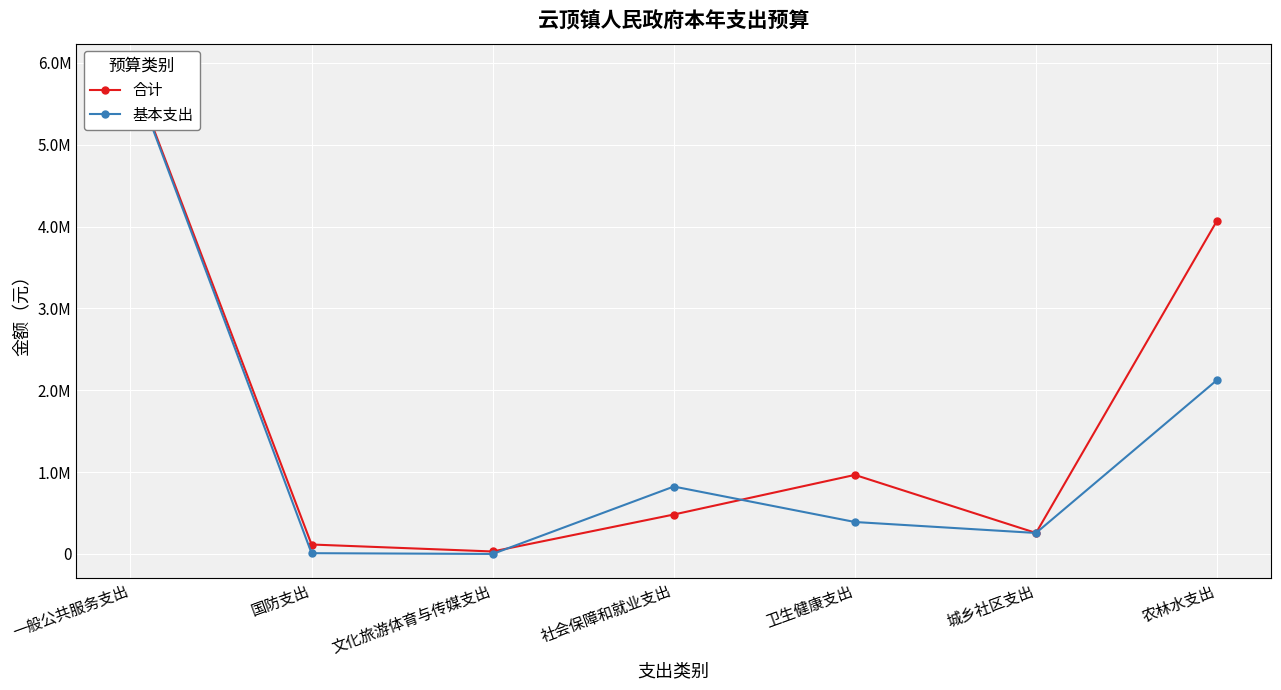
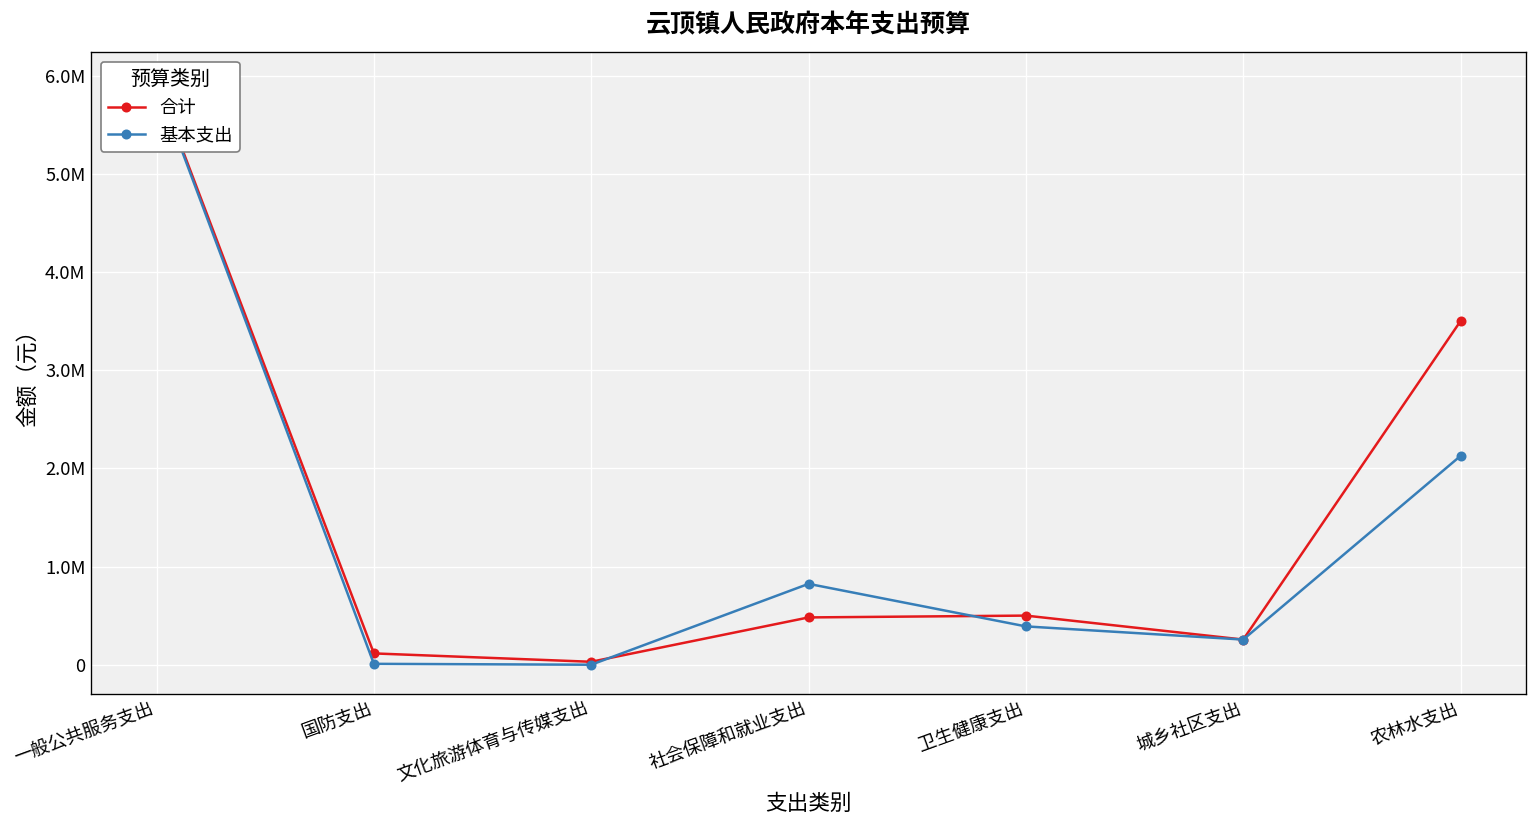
  {
    "合计": {
      "国防支出": 100000,
      "社会保障和就业支出": 500000,
-     "卫生健康支出": 1000000,
-     "农林水支出": 4100000
+     "卫生健康支出": 500000,
+     "农林水支出": 3500000
    },
    "基本支出": {
      "国防支出": 0,
      "社会保障和就业支出": 800000,
      "卫生健康支出": 400000,
      "农林水支出": 2100000
    }
  }
